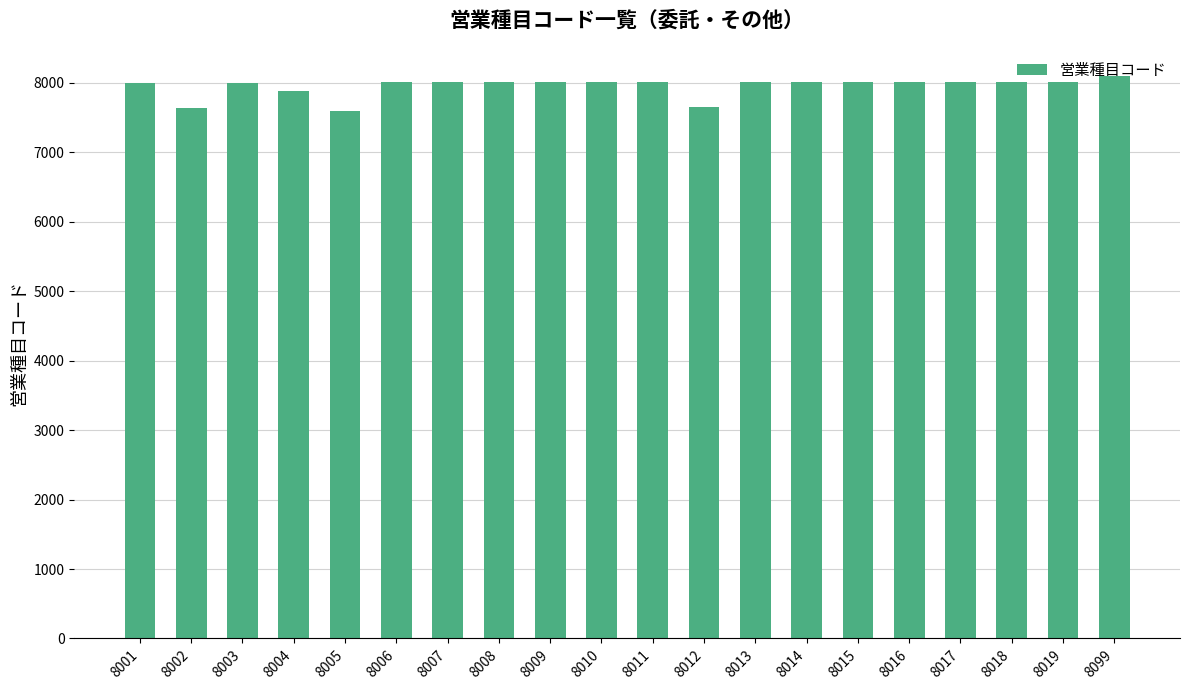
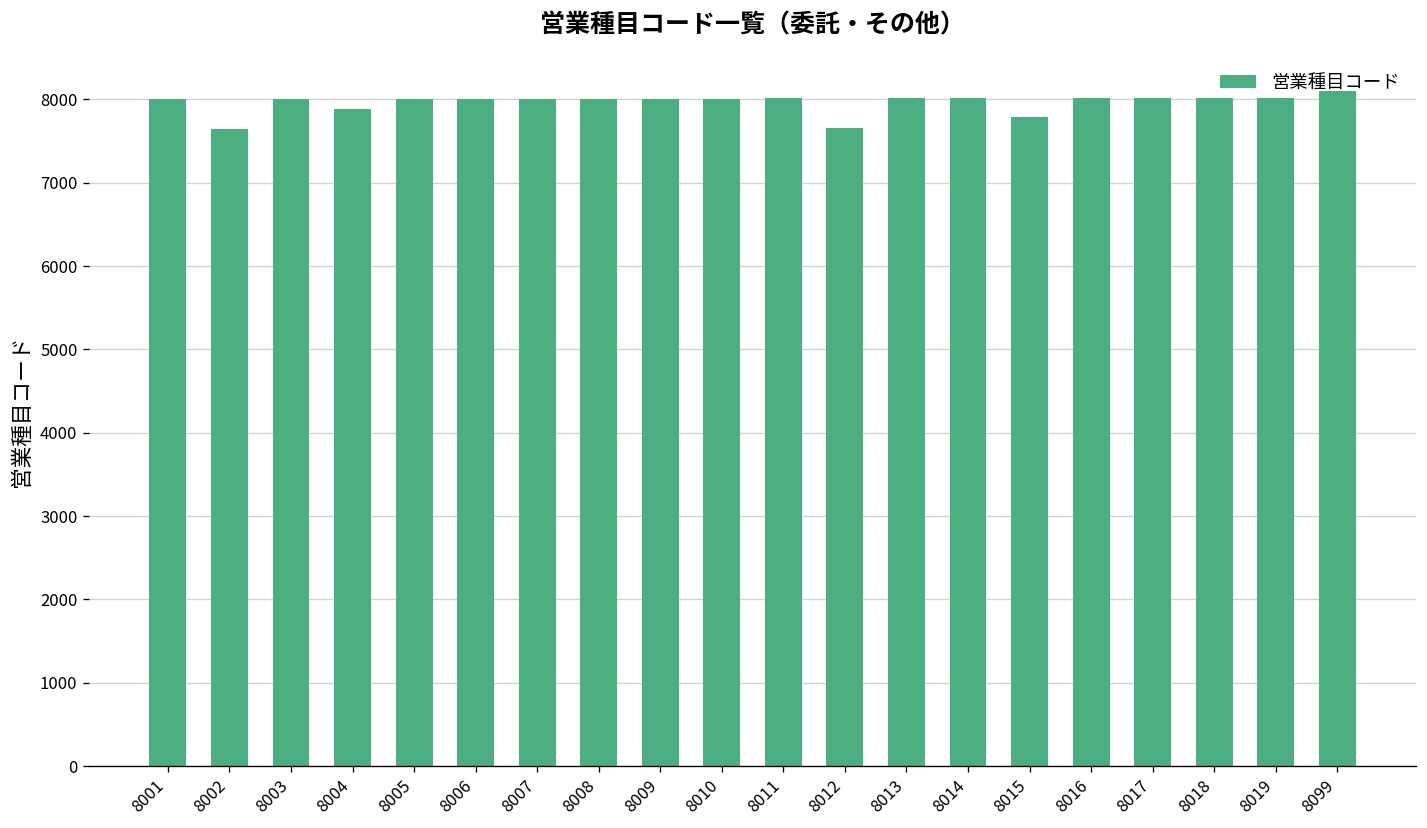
  {
    "8001": 8000,
    "8002": 7600,
    "8003": 8000,
    "8004": 7900,
-   "8005": 7600,
+   "8005": 8000,
    "8006": 8000,
    "8007": 8000,
    "8008": 8000,
    "8009": 8000,
    "8010": 8000,
    "8011": 8000,
    "8012": 7700,
    "8013": 8000,
    "8014": 8000,
-   "8015": 8000,
+   "8015": 7800,
    "8016": 8000,
    "8017": 8000,
    "8018": 8000,
    "8019": 8000,
    "8099": 8100
  }
